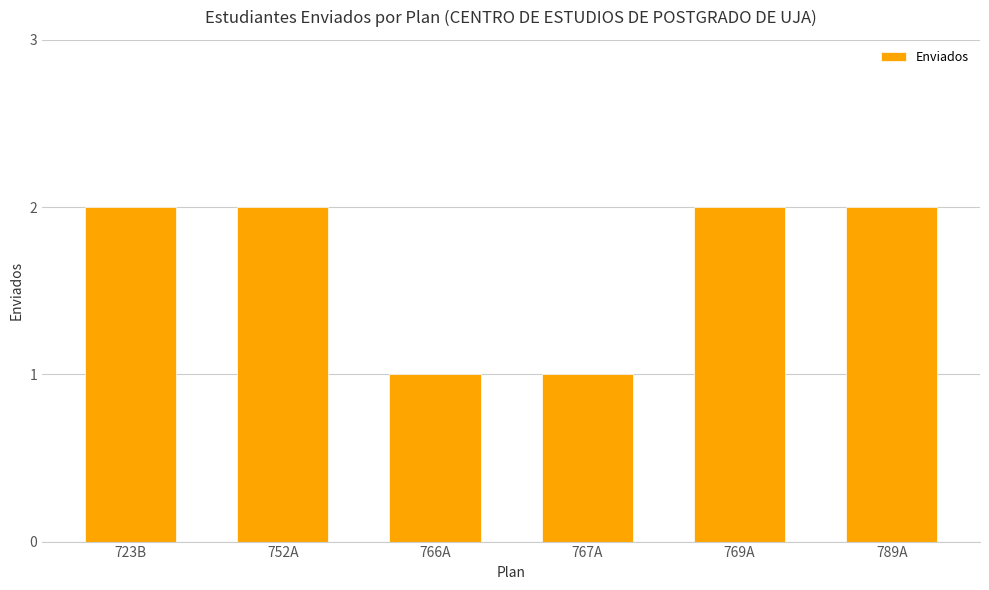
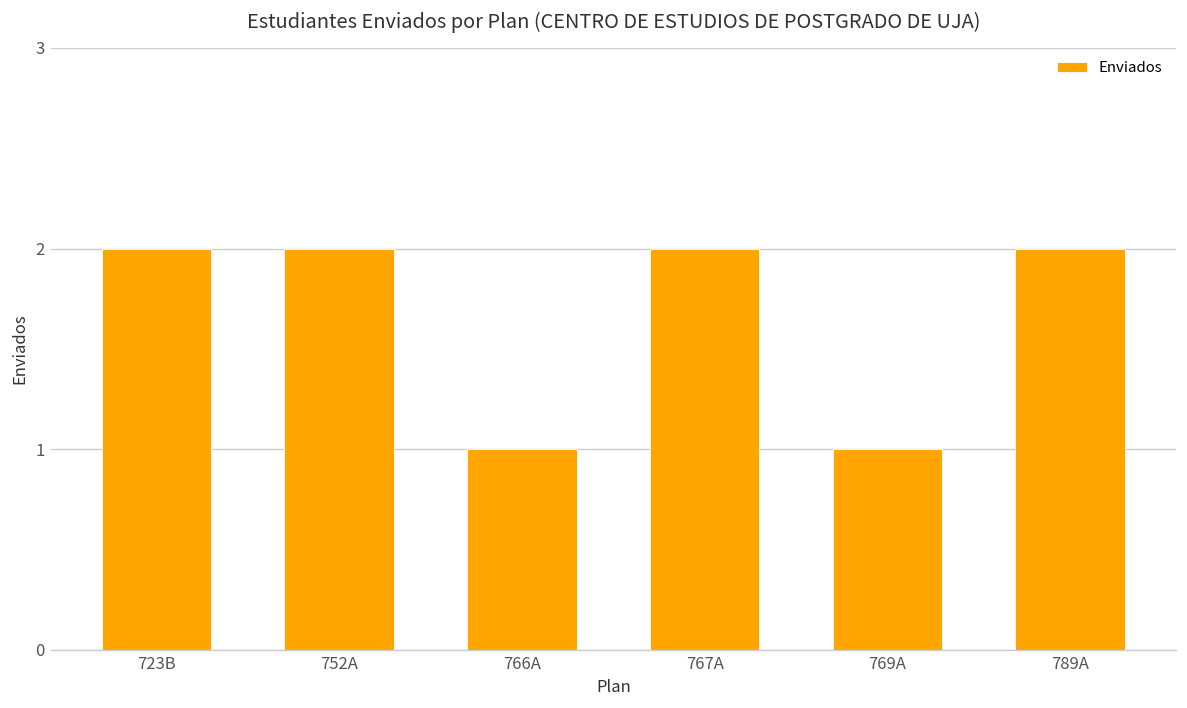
  {
    "723B": 2,
    "752A": 2,
    "766A": 1,
-   "767A": 1,
-   "769A": 2,
+   "767A": 2,
+   "769A": 1,
    "789A": 2
  }
